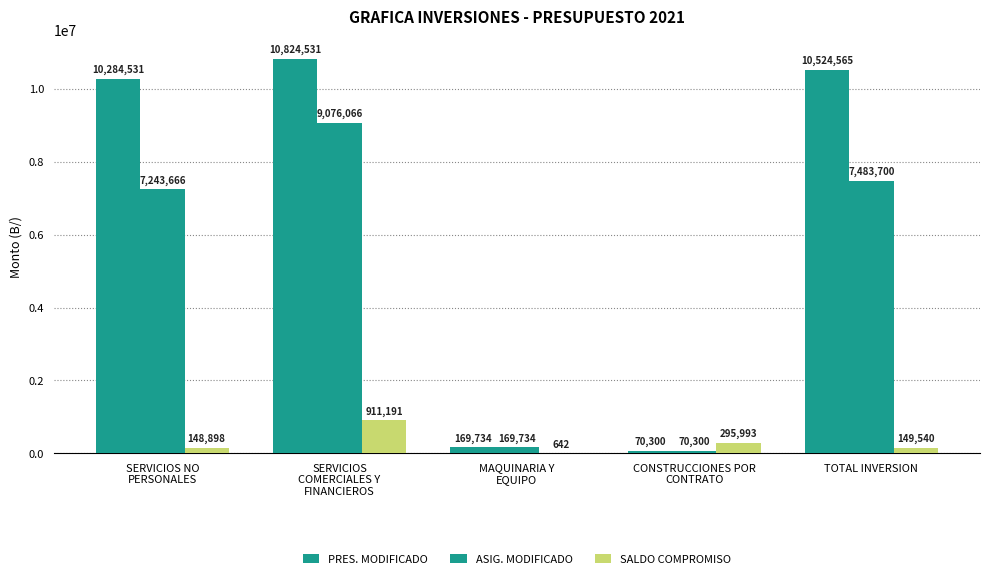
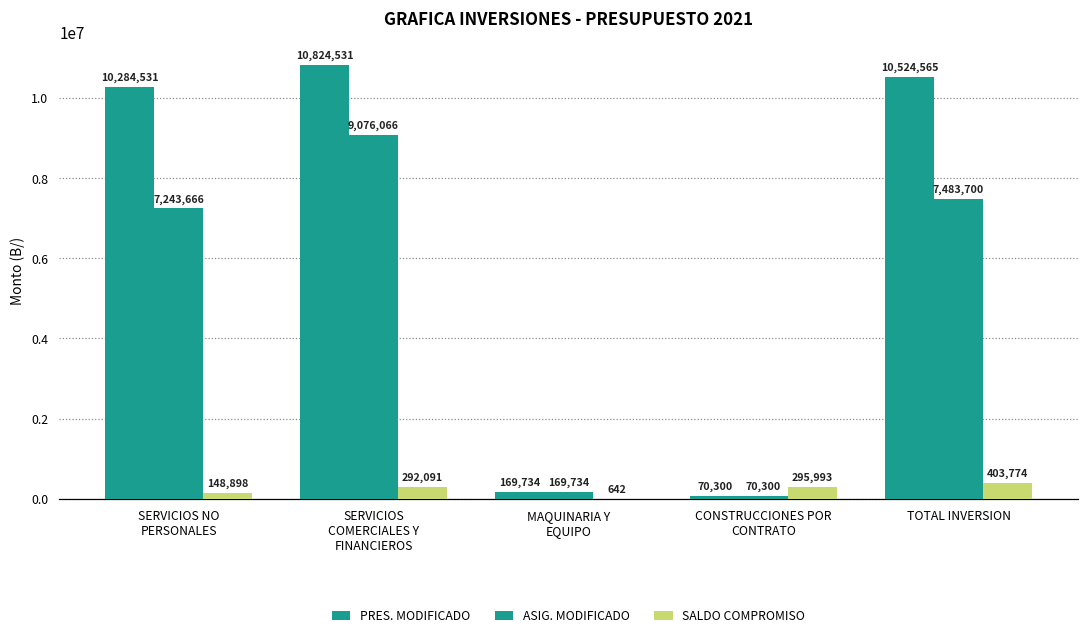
  {
    "SALDO COMPROMISO": {
      "SERVICIOS NO PERSONALES": "148,898",
-     "SERVICIOS COMERCIALES Y FINANCIEROS": "911,191",
+     "SERVICIOS COMERCIALES Y FINANCIEROS": "292,091",
      "MAQUINARIA Y EQUIPO": "642",
      "CONSTRUCCIONES POR CONTRATO": "295,993",
-     "TOTAL INVERSION": "149,540"
+     "TOTAL INVERSION": "403,774"
    }
  }
